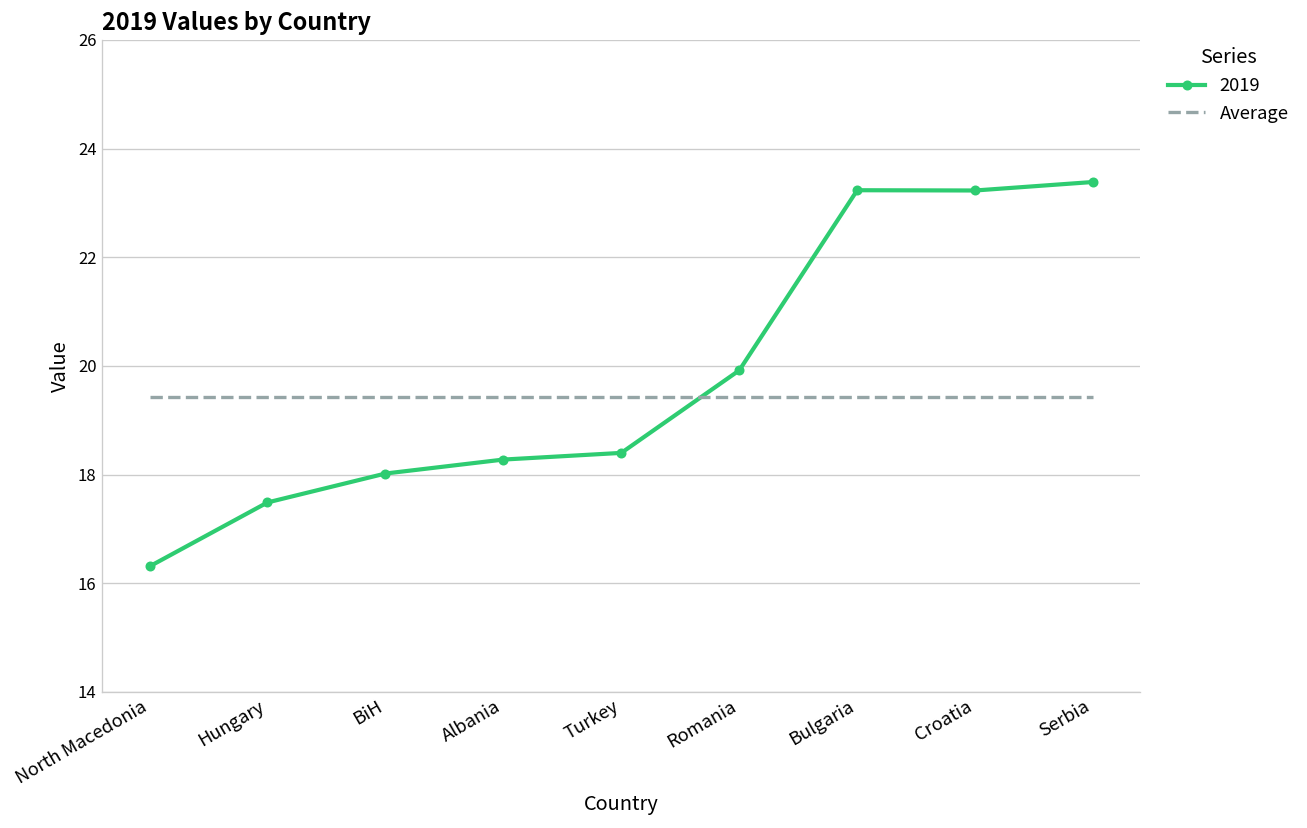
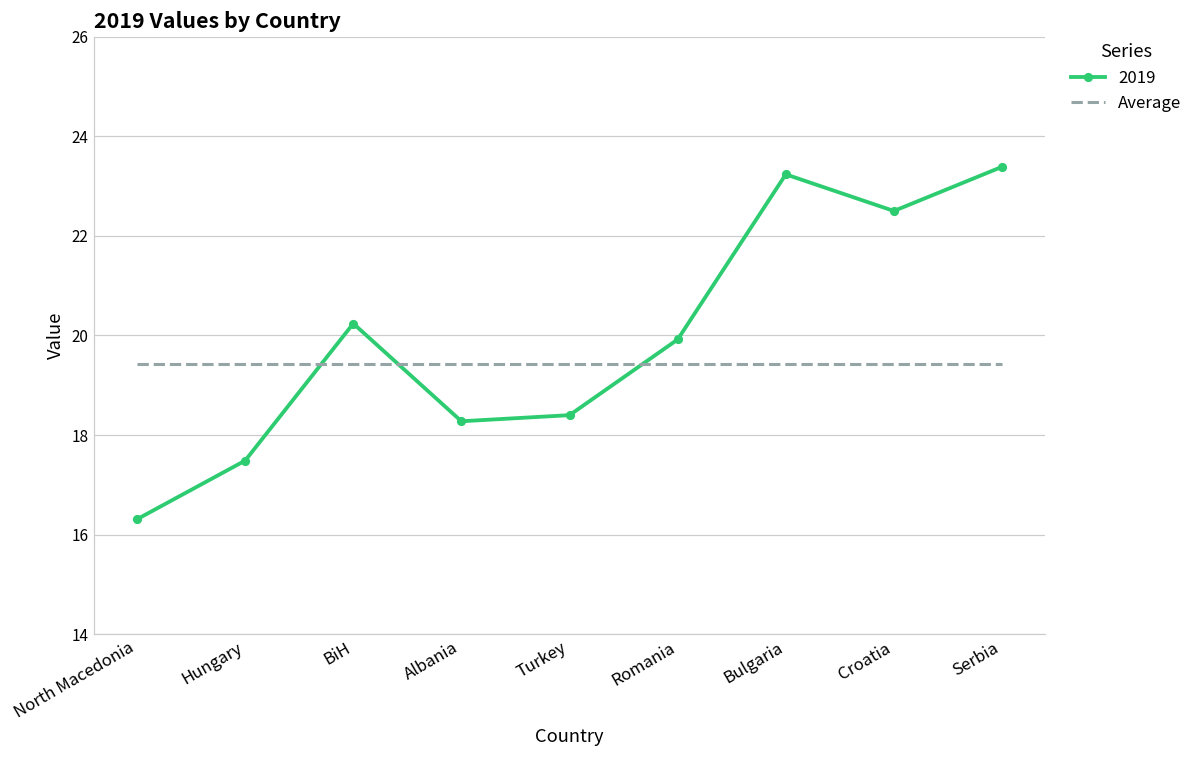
  {
    "2019": {
      "North Macedonia": 16.3,
      "Hungary": 17.5,
-     "BiH": 18.0,
+     "BiH": 20.2,
      "Albania": 18.3,
      "Turkey": 18.4,
      "Romania": 19.9,
      "Bulgaria": 23.2,
-     "Croatia": 23.2,
+     "Croatia": 22.5,
      "Serbia": 23.4
    },
    "Average": {
      "North Macedonia": 19.4,
      "Hungary": 19.4,
      "BiH": 19.4,
      "Albania": 19.4,
      "Turkey": 19.4,
      "Romania": 19.4,
      "Bulgaria": 19.4,
      "Croatia": 19.4,
      "Serbia": 19.4
    }
  }
